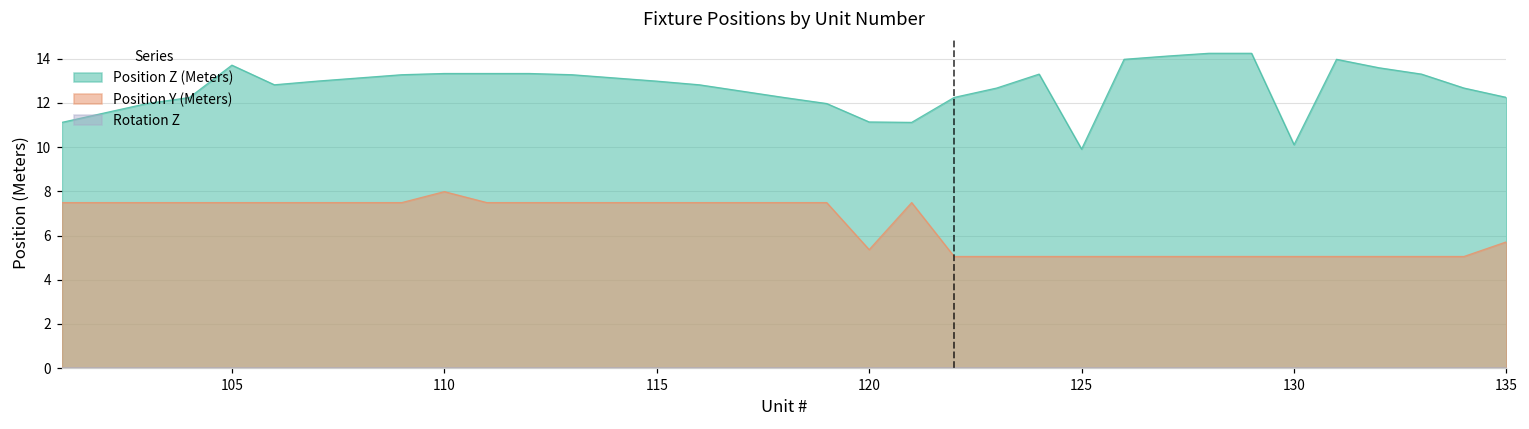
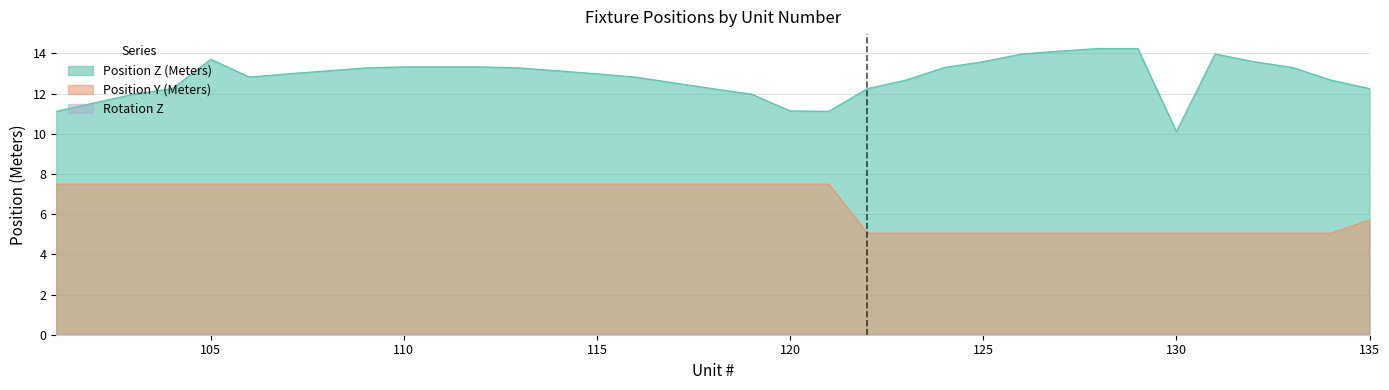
  {
    "Position Z (Meters)": {
      "105": 13.7,
      "110": 13.3,
      "115": 13.0,
      "120": 11.1,
-     "125": 9.9,
+     "125": 13.6,
      "130": 10.1,
      "135": 12.2
    },
    "Position Y (Meters)": {
      "105": 7.5,
-     "110": 8.0,
+     "110": 7.5,
      "115": 7.5,
-     "120": 5.4,
+     "120": 7.5,
      "125": 5.1,
      "130": 5.1,
      "135": 5.7
    },
    "Rotation Z": {
      "105": 0.0,
      "110": 0.0,
      "115": 0.0,
      "120": 0.0,
      "125": 0.0,
      "130": 0.0,
      "135": 0.0
    }
  }
